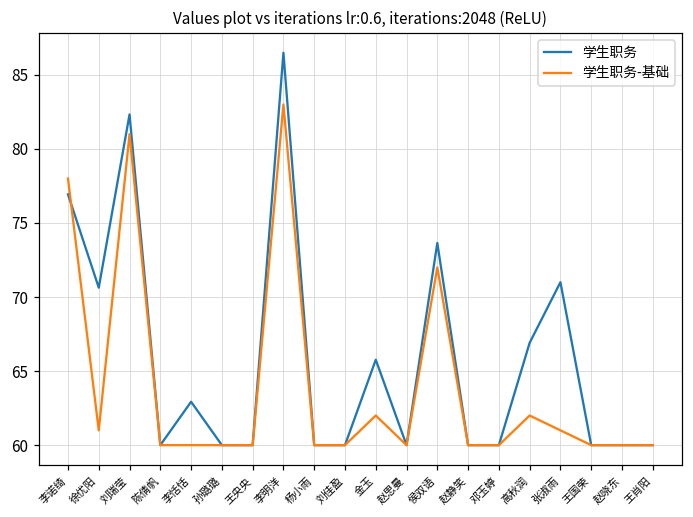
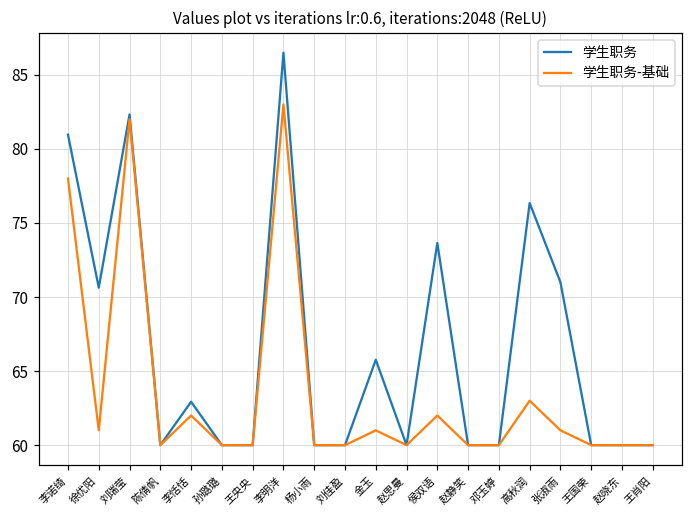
  {
    "学生职务": {
-     "李诺绮": 76.9,
+     "李诺绮": 81.0,
      "徐优阳": 70.6,
      "刘瑞莹": 82.3,
      "李恬恬": 62.9,
      "李明洋": 86.5,
      "金玉": 65.8,
      "侯双语": 73.6,
-     "高秋润": 66.9,
+     "高秋润": 76.3,
      "张淑雨": 71.0
    },
    "学生职务-基础": {
      "李诺绮": 78,
      "徐优阳": 61,
-     "刘瑞莹": 81,
-     "李恬恬": 60,
+     "刘瑞莹": 82,
+     "李恬恬": 62,
      "李明洋": 83,
-     "金玉": 62,
-     "侯双语": 72,
-     "高秋润": 62,
+     "金玉": 61,
+     "侯双语": 62,
+     "高秋润": 63,
      "张淑雨": 61
    }
  }
